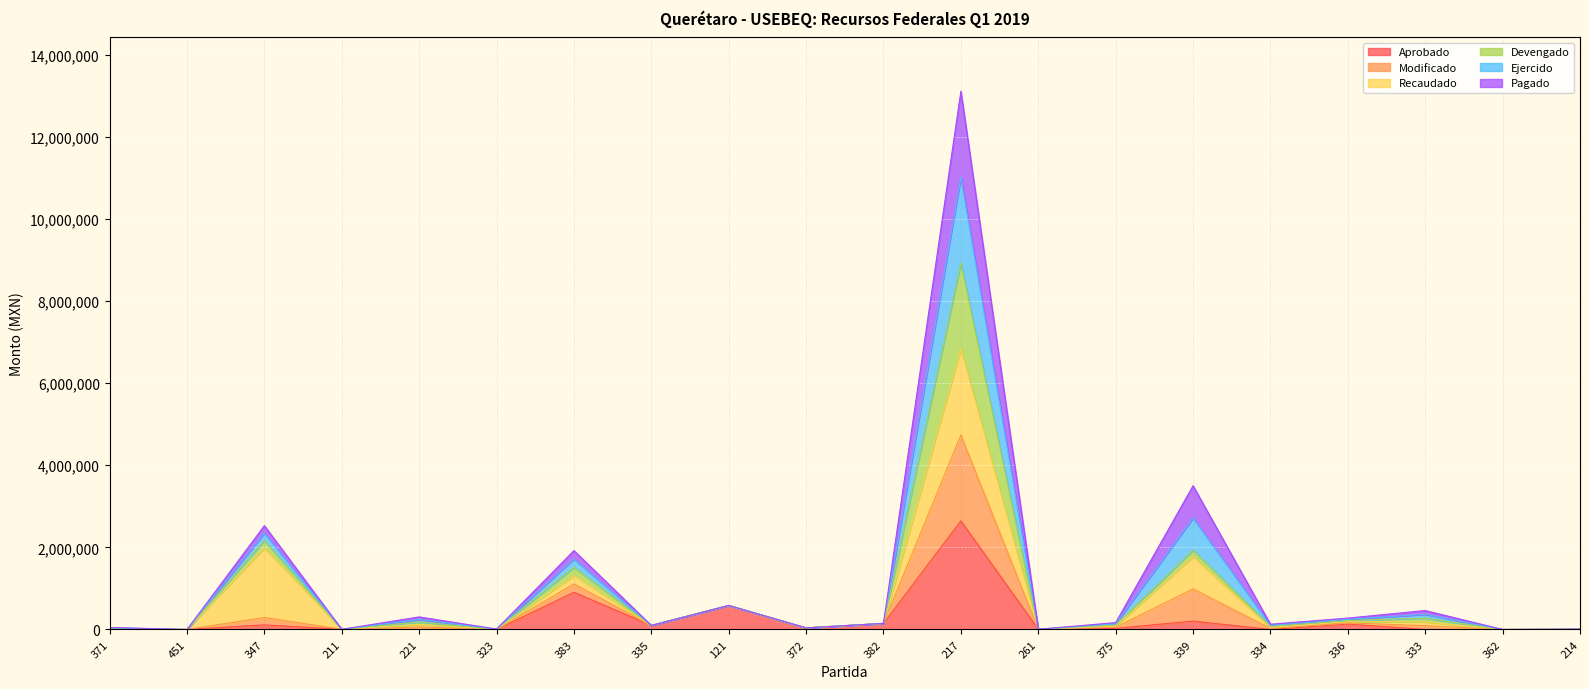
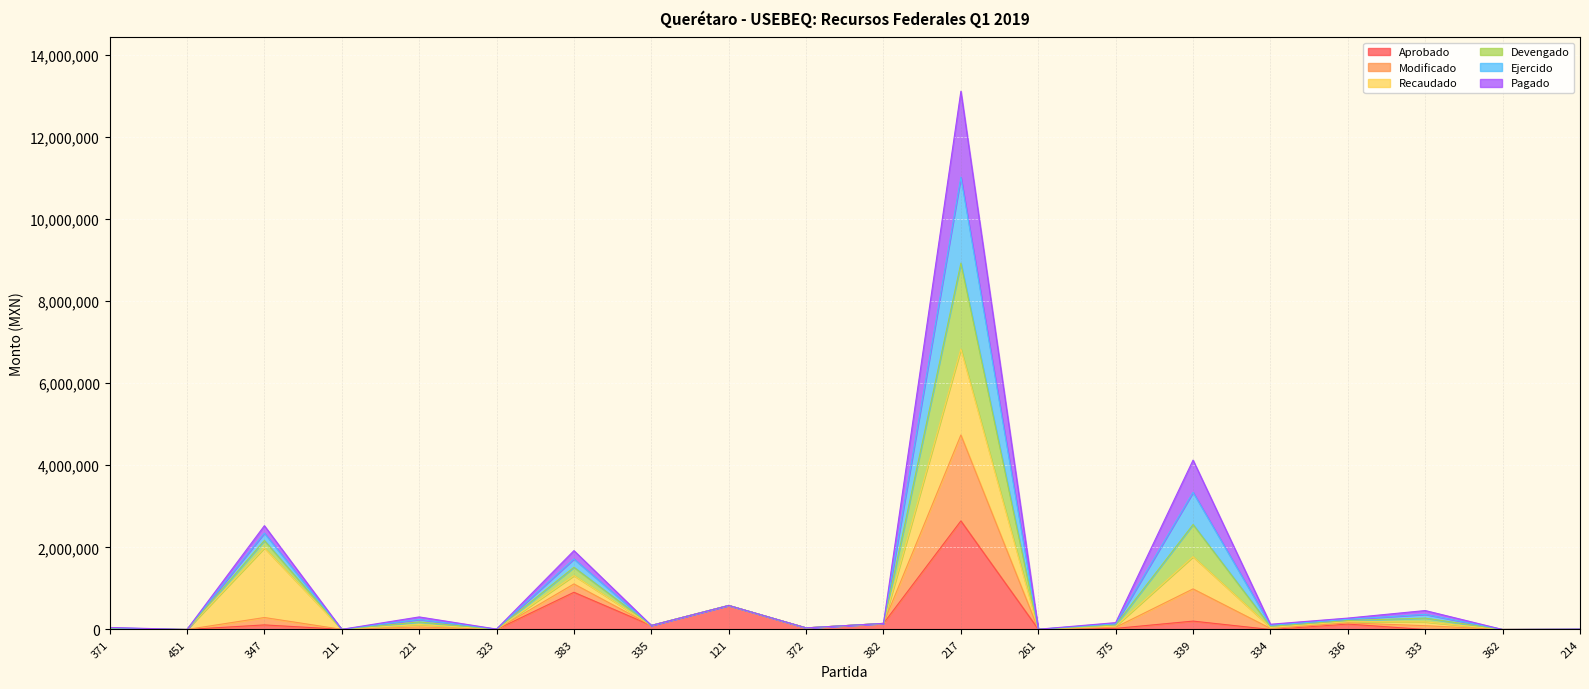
  {
    "Aprobado": {
      "347": "100,000",
      "383": "900,000",
      "217": "2,600,000",
      "339": "200,000",
      "333": "0"
    },
    "Modificado": {
      "347": "200,000",
      "383": "200,000",
      "217": "2,100,000",
      "339": "800,000",
      "333": "100,000"
    },
    "Recaudado": {
      "347": "1,700,000",
      "383": "200,000",
      "217": "2,100,000",
      "339": "800,000",
      "333": "100,000"
    },
    "Devengado": {
      "347": "200,000",
      "383": "200,000",
      "217": "2,100,000",
-     "339": "200,000",
+     "339": "800,000",
      "333": "100,000"
    },
    "Ejercido": {
      "347": "200,000",
      "383": "200,000",
      "217": "2,100,000",
      "339": "800,000",
      "333": "100,000"
    },
    "Pagado": {
      "347": "200,000",
      "383": "200,000",
      "217": "2,100,000",
      "339": "800,000",
      "333": "100,000"
    }
  }
